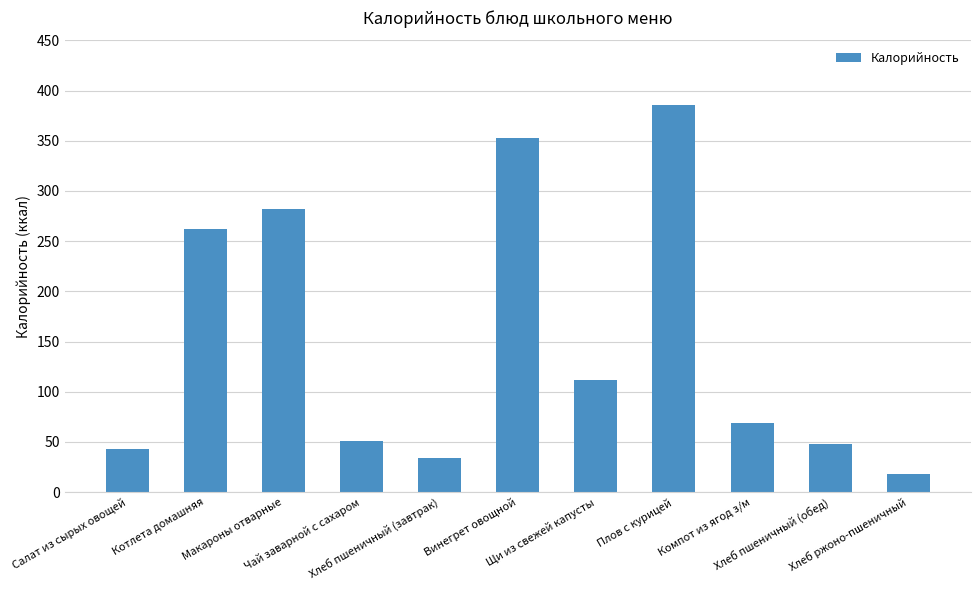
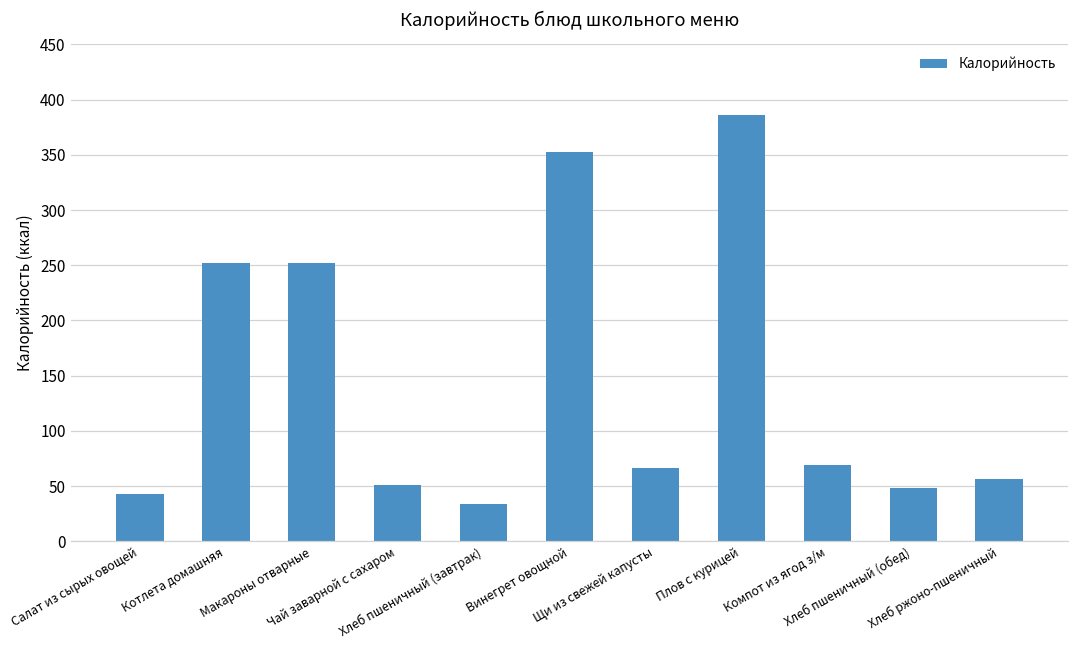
  {
    "Салат из сырых овощей": 43,
-   "Котлета домашняя": 262,
-   "Макароны отварные": 282,
+   "Котлета домашняя": 252,
+   "Макароны отварные": 252,
    "Чай заварной с сахаром": 51,
    "Хлеб пшеничный (завтрак)": 34,
    "Винегрет овощной": 353,
-   "Щи из свежей капусты": 112,
+   "Щи из свежей капусты": 66,
    "Плов с курицей": 386,
    "Компот из ягод з/м": 69,
    "Хлеб пшеничный (обед)": 48,
-   "Хлеб ржоно-пшеничный": 18
+   "Хлеб ржоно-пшеничный": 56
  }
